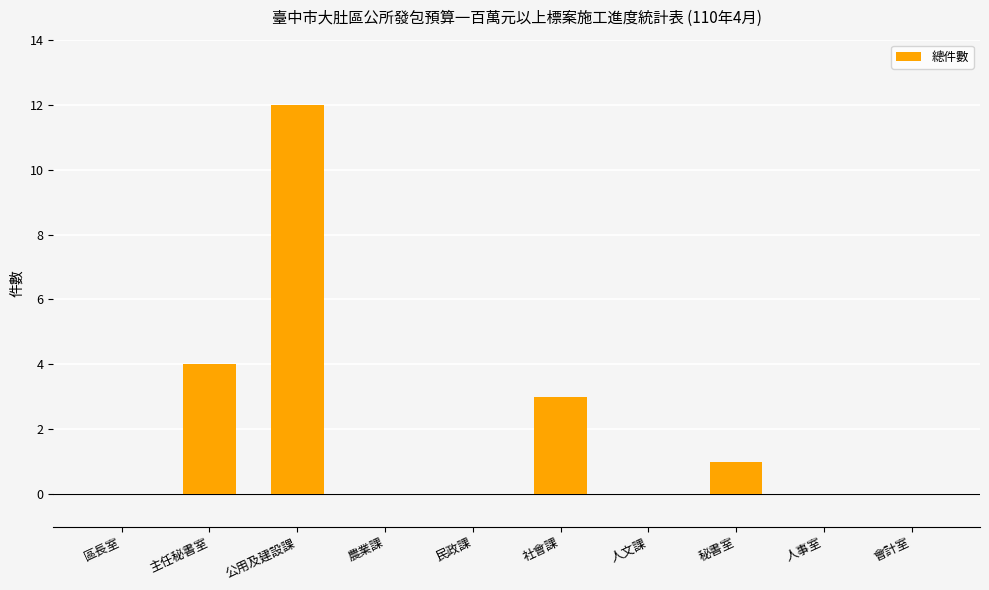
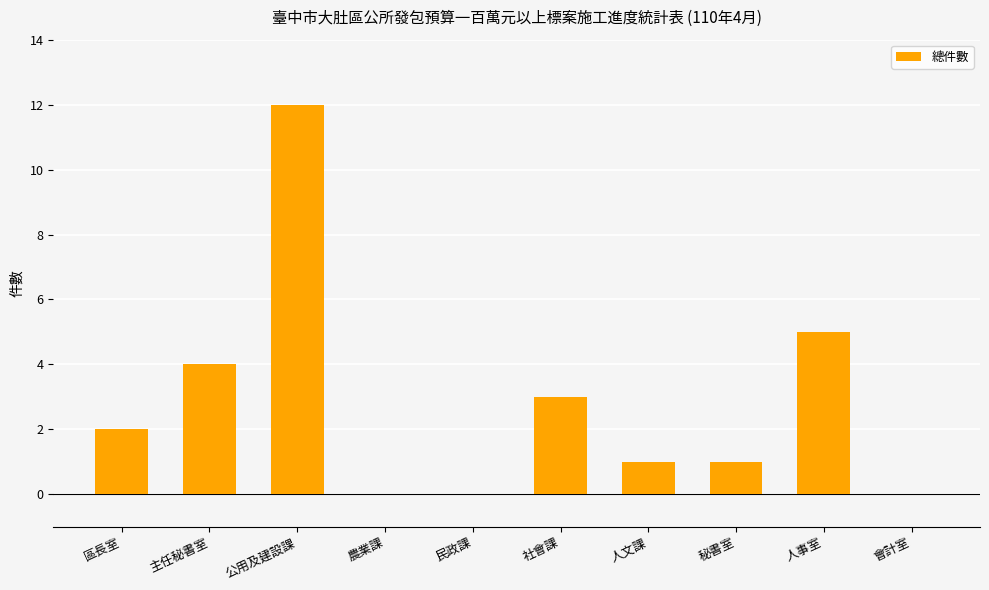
  {
-   "區長室": 0,
+   "區長室": 2,
    "主任秘書室": 4,
    "公用及建設課": 12,
    "農業課": 0,
    "民政課": 0,
    "社會課": 3,
-   "人文課": 0,
+   "人文課": 1,
    "秘書室": 1,
-   "人事室": 0,
+   "人事室": 5,
    "會計室": 0
  }
